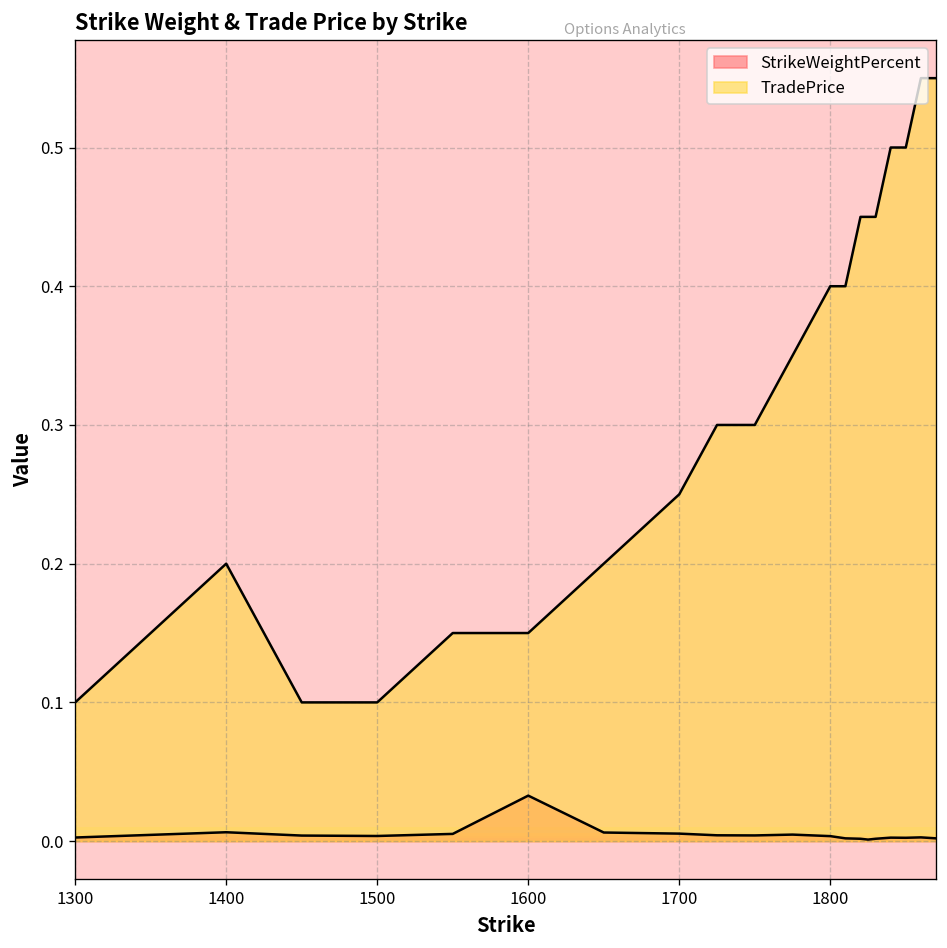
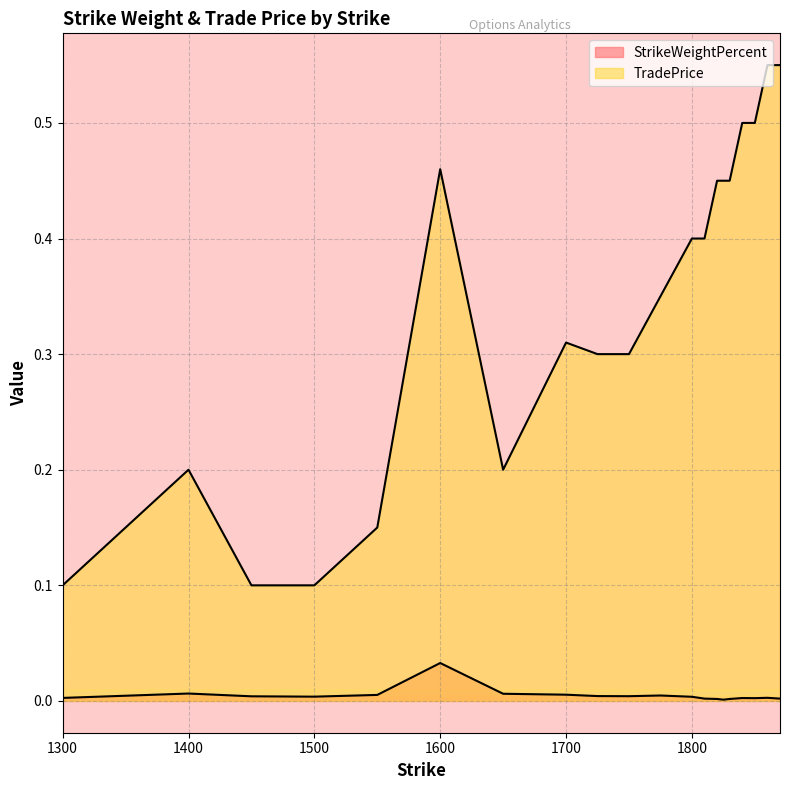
  {
    "StrikeWeightPercent": {
      "1300": 0.003,
      "1400": 0.006,
      "1500": 0.004,
      "1600": 0.033,
      "1700": 0.005,
      "1800": 0.004
    },
    "TradePrice": {
      "1300": 0.10,
      "1400": 0.20,
      "1500": 0.10,
-     "1600": 0.15,
-     "1700": 0.25,
+     "1600": 0.46,
+     "1700": 0.31,
      "1800": 0.40
    }
  }
